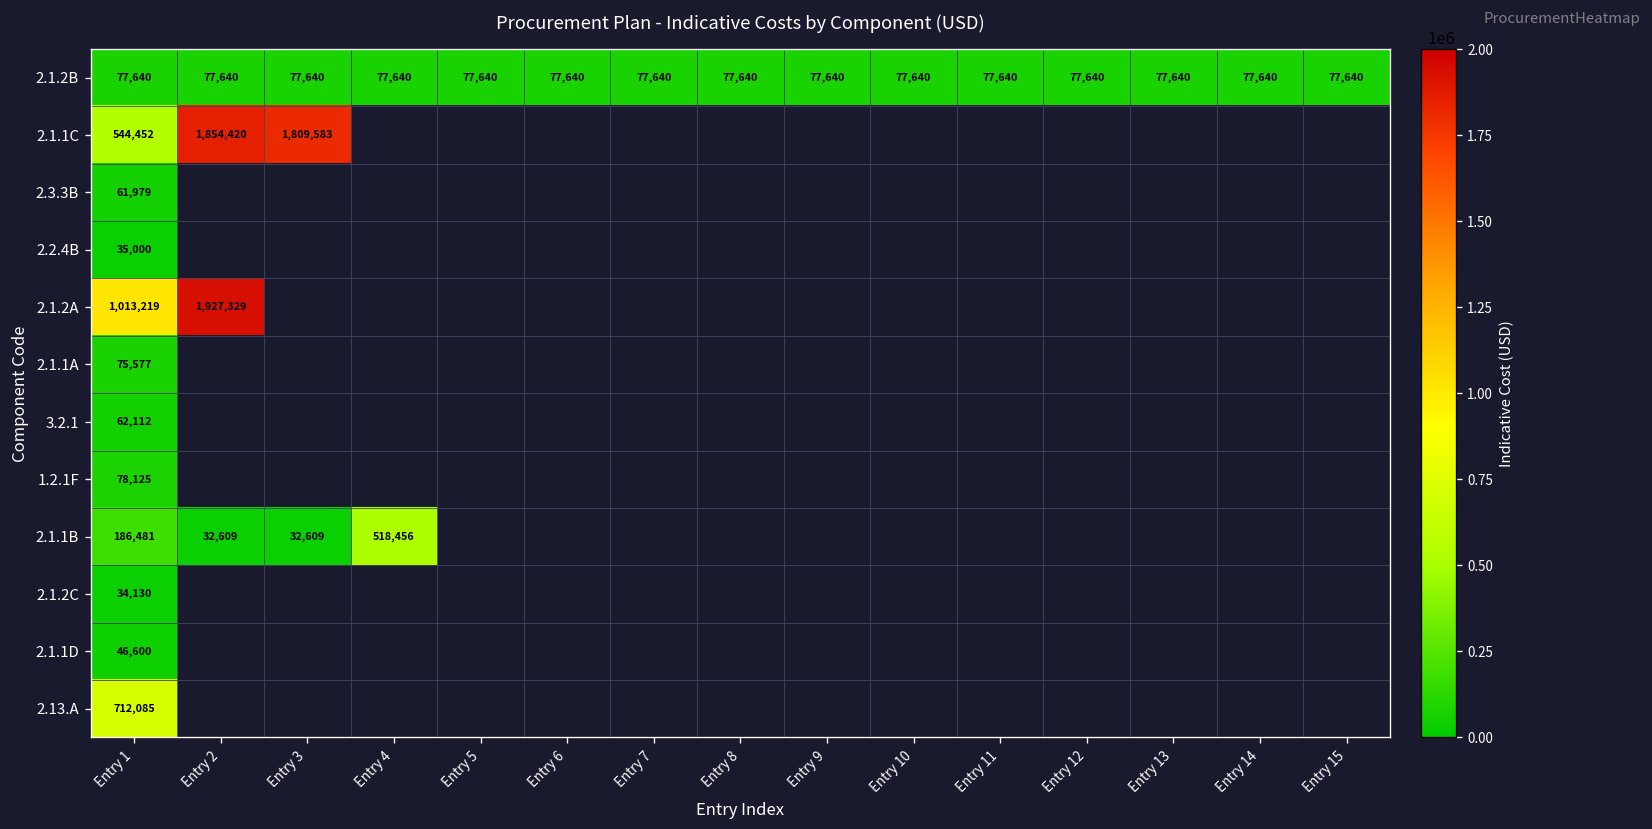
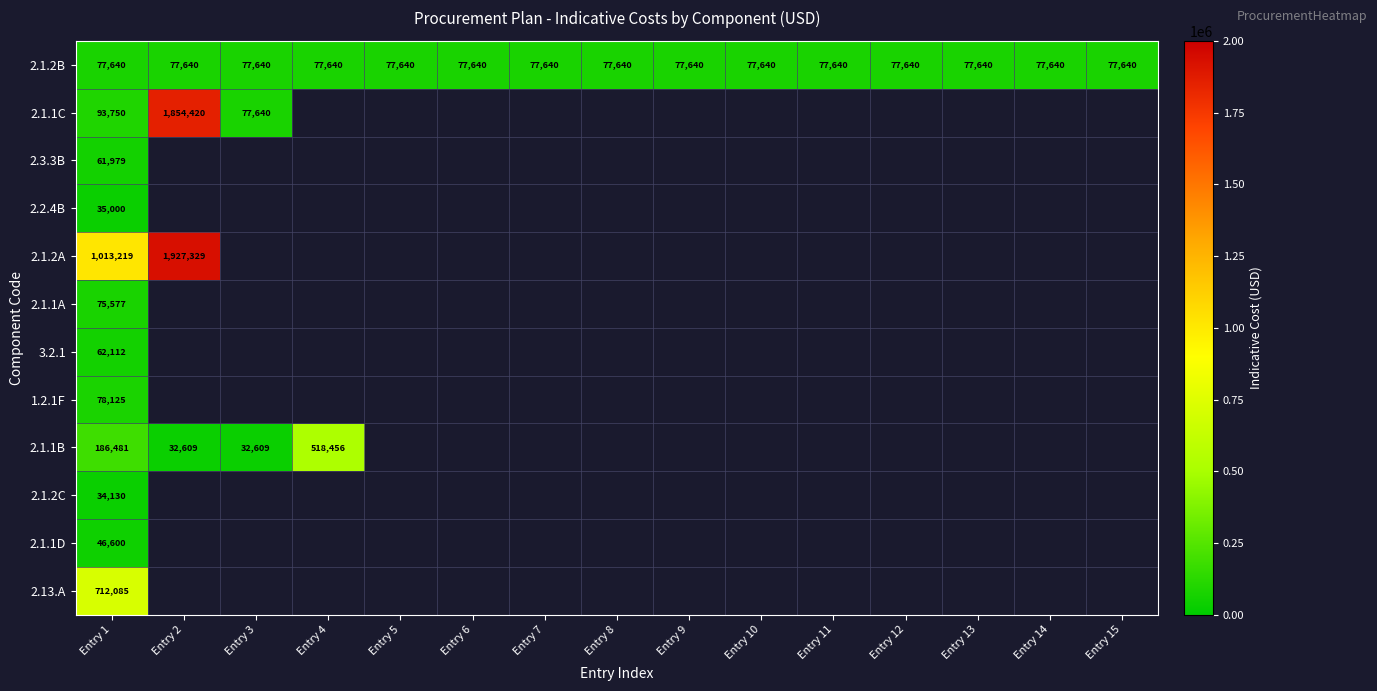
  {
    "2.1.2B": {
      "Entry 1": "77,640",
      "Entry 2": "77,640",
      "Entry 3": "77,640",
      "Entry 4": "77,640",
      "Entry 5": "77,640",
      "Entry 6": "77,640",
      "Entry 7": "77,640",
      "Entry 8": "77,640",
      "Entry 9": "77,640",
      "Entry 10": "77,640",
      "Entry 11": "77,640",
      "Entry 12": "77,640",
      "Entry 13": "77,640",
      "Entry 14": "77,640",
      "Entry 15": "77,640"
    },
    "2.1.1C": {
-     "Entry 1": "544,452",
+     "Entry 1": "93,750",
      "Entry 2": "1,854,420",
-     "Entry 3": "1,809,583"
+     "Entry 3": "77,640"
    },
    "2.3.3B": {
      "Entry 1": "61,979"
    },
    "2.2.4B": {
      "Entry 1": "35,000"
    },
    "2.1.2A": {
      "Entry 1": "1,013,219",
      "Entry 2": "1,927,329"
    },
    "2.1.1A": {
      "Entry 1": "75,577"
    },
    "3.2.1": {
      "Entry 1": "62,112"
    },
    "1.2.1F": {
      "Entry 1": "78,125"
    },
    "2.1.1B": {
      "Entry 1": "186,481",
      "Entry 2": "32,609",
      "Entry 3": "32,609",
      "Entry 4": "518,456"
    },
    "2.1.2C": {
      "Entry 1": "34,130"
    },
    "2.1.1D": {
      "Entry 1": "46,600"
    },
    "2.13.A": {
      "Entry 1": "712,085"
    }
  }
